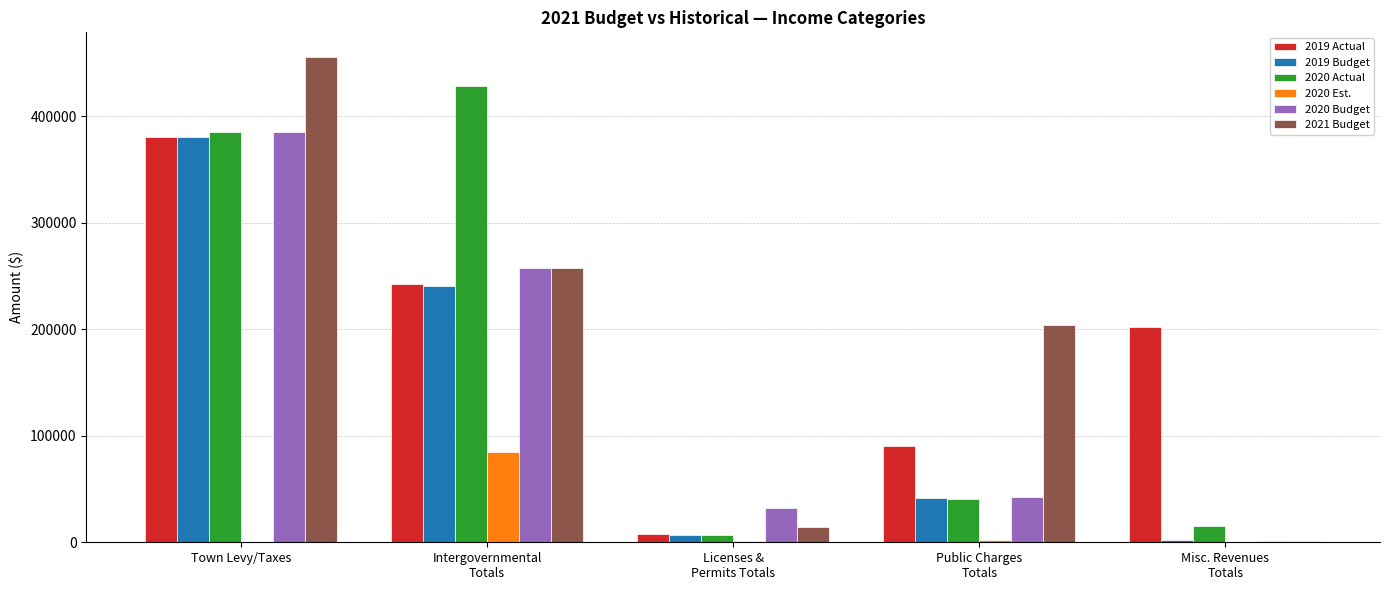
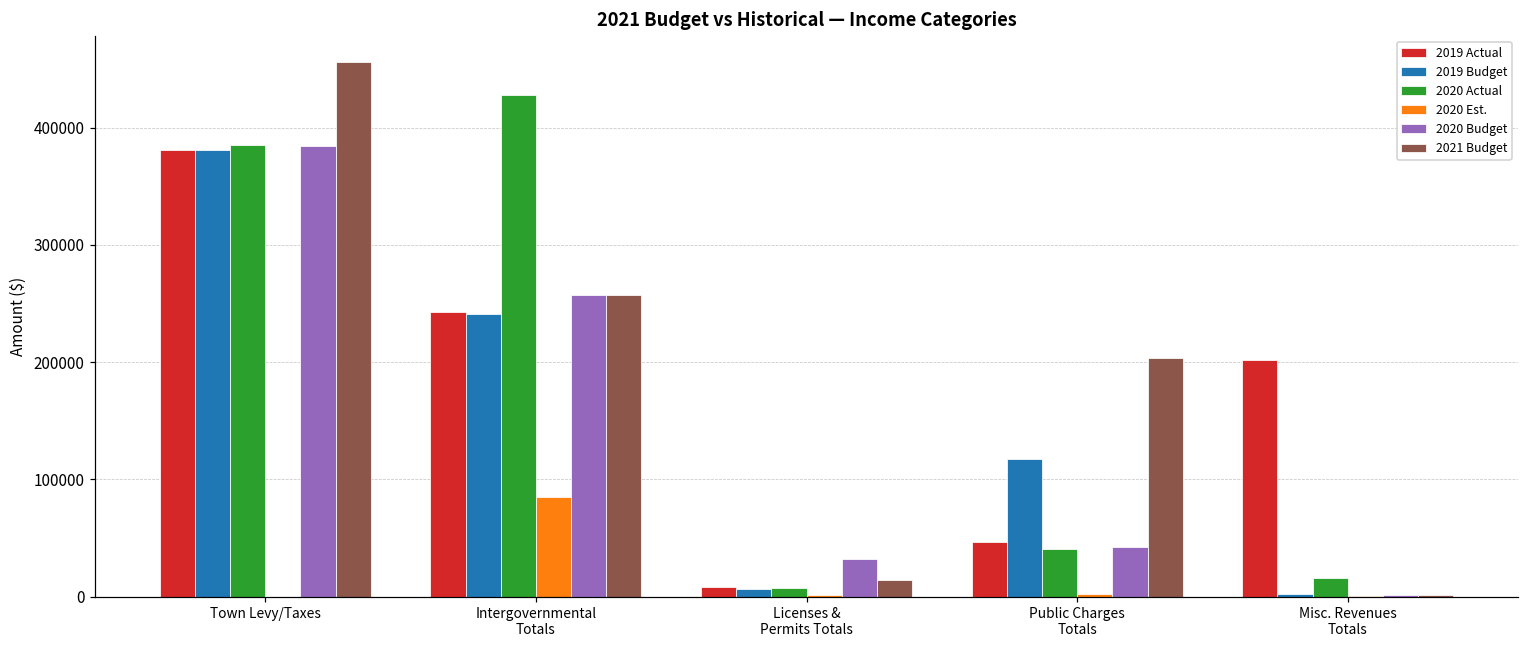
  {
    "2019 Actual": {
      "Town Levy/Taxes": 381000,
      "Intergovernmental Totals": 243000,
      "Licenses & Permits Totals": 8000,
-     "Public Charges Totals": 90000,
+     "Public Charges Totals": 47000,
      "Misc. Revenues Totals": 202000
    },
    "2019 Budget": {
      "Town Levy/Taxes": 381000,
      "Intergovernmental Totals": 241000,
      "Licenses & Permits Totals": 7000,
-     "Public Charges Totals": 42000
+     "Public Charges Totals": 117000
    },
    "2020 Actual": {
      "Town Levy/Taxes": 385000,
      "Intergovernmental Totals": 428000,
      "Licenses & Permits Totals": 7000,
      "Public Charges Totals": 40000,
      "Misc. Revenues Totals": 15000
    },
    "2020 Est.": {
      "Town Levy/Taxes": 0,
      "Intergovernmental Totals": 85000
    },
    "2020 Budget": {
      "Town Levy/Taxes": 385000,
      "Intergovernmental Totals": 257000,
      "Licenses & Permits Totals": 32000,
      "Public Charges Totals": 43000
    },
    "2021 Budget": {
      "Town Levy/Taxes": 456000,
      "Intergovernmental Totals": 257000,
      "Licenses & Permits Totals": 14000,
      "Public Charges Totals": 204000
    }
  }
